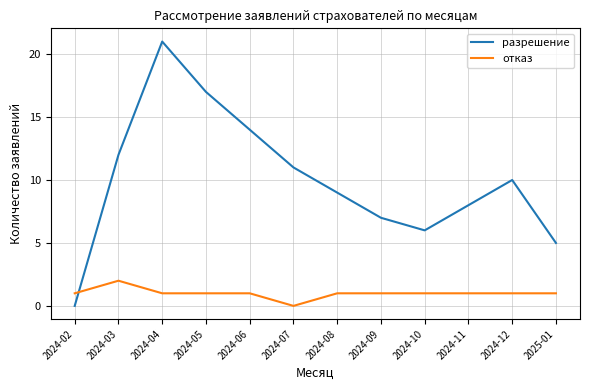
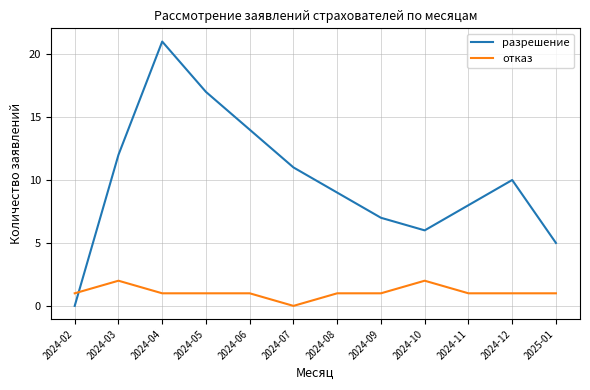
  {
    "разрешение": {
      "2024-02": 0,
      "2024-03": 12,
      "2024-04": 21,
      "2024-05": 17,
      "2024-06": 14,
      "2024-07": 11,
      "2024-08": 9,
      "2024-09": 7,
      "2024-10": 6,
      "2024-11": 8,
      "2024-12": 10,
      "2025-01": 5
    },
    "отказ": {
      "2024-02": 1,
      "2024-03": 2,
      "2024-04": 1,
      "2024-05": 1,
      "2024-06": 1,
      "2024-07": 0,
      "2024-08": 1,
      "2024-09": 1,
-     "2024-10": 1,
+     "2024-10": 2,
      "2024-11": 1,
      "2024-12": 1,
      "2025-01": 1
    }
  }
